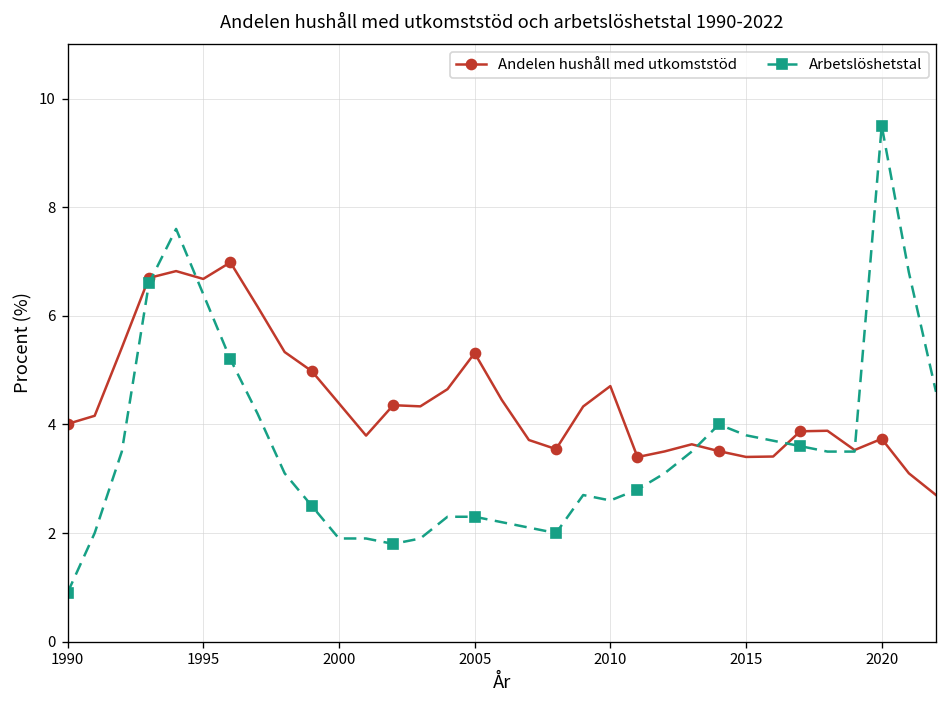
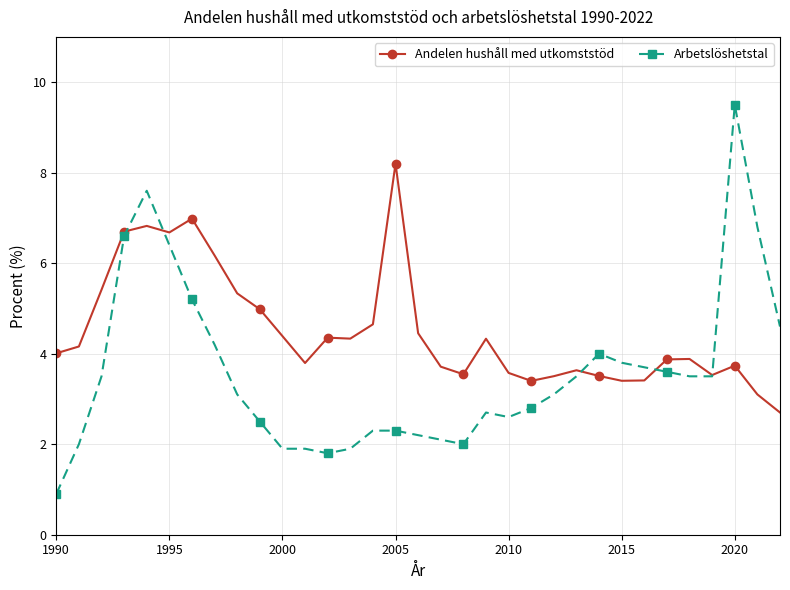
  {
    "Andelen hushåll med utkomststöd": {
      "1990": 4.0,
      "1995": 6.7,
      "2000": 4.4,
-     "2005": 5.3,
-     "2010": 4.7,
+     "2005": 8.2,
+     "2010": 3.6,
      "2015": 3.4,
      "2020": 3.7
    },
    "Arbetslöshetstal": {
      "1990": 0.9,
      "1995": 6.4,
      "2000": 1.9,
      "2005": 2.3,
      "2010": 2.6,
      "2015": 3.8,
      "2020": 9.5
    }
  }
